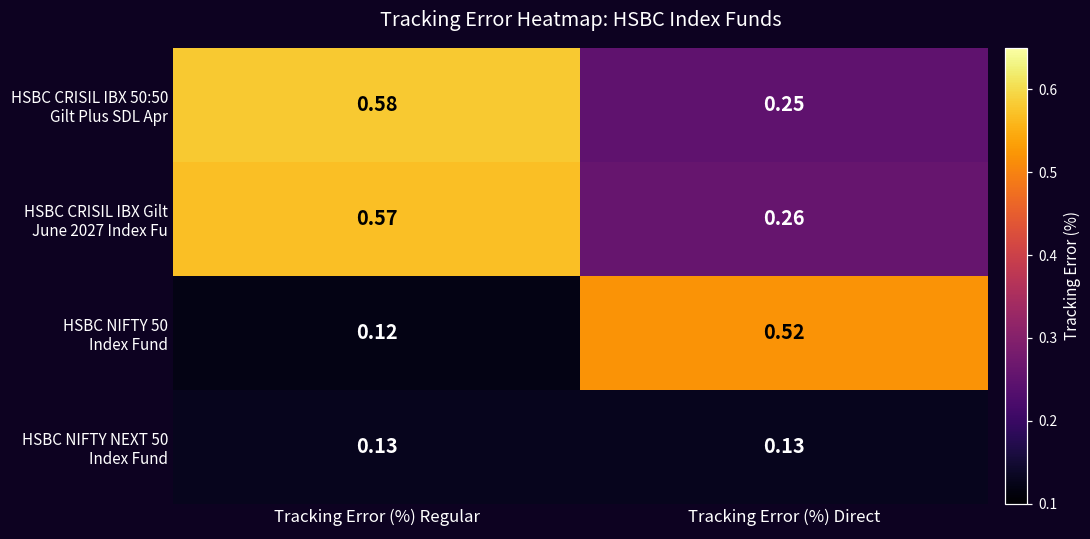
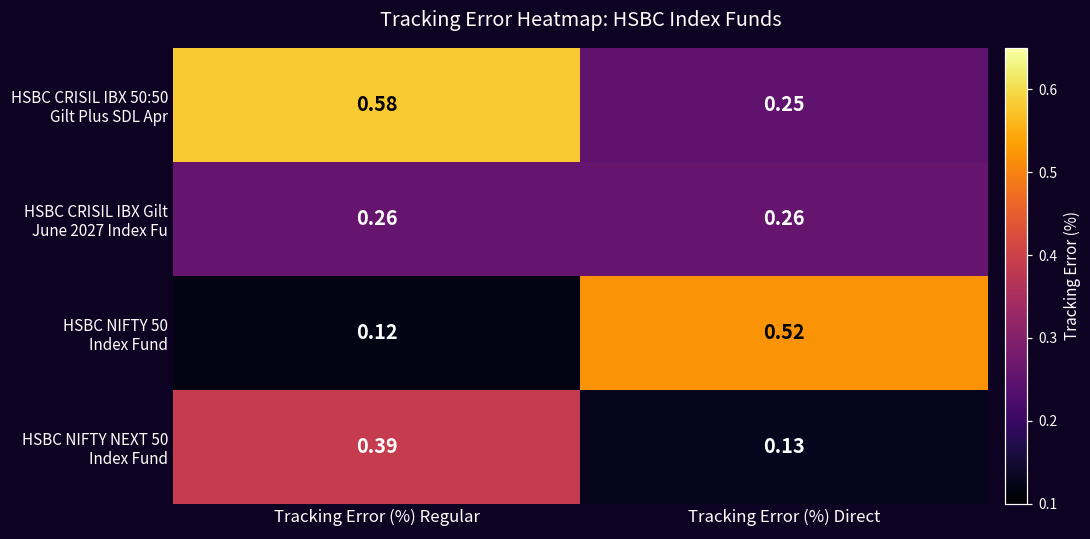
  {
    "HSBC CRISIL IBX 50:50 Gilt Plus SDL Apr": {
      "Tracking Error (%) Regular": 0.58,
      "Tracking Error (%) Direct": 0.25
    },
    "HSBC CRISIL IBX Gilt June 2027 Index Fu": {
-     "Tracking Error (%) Regular": 0.57,
+     "Tracking Error (%) Regular": 0.26,
      "Tracking Error (%) Direct": 0.26
    },
    "HSBC NIFTY 50 Index Fund": {
      "Tracking Error (%) Regular": 0.12,
      "Tracking Error (%) Direct": 0.52
    },
    "HSBC NIFTY NEXT 50 Index Fund": {
-     "Tracking Error (%) Regular": 0.13,
+     "Tracking Error (%) Regular": 0.39,
      "Tracking Error (%) Direct": 0.13
    }
  }
